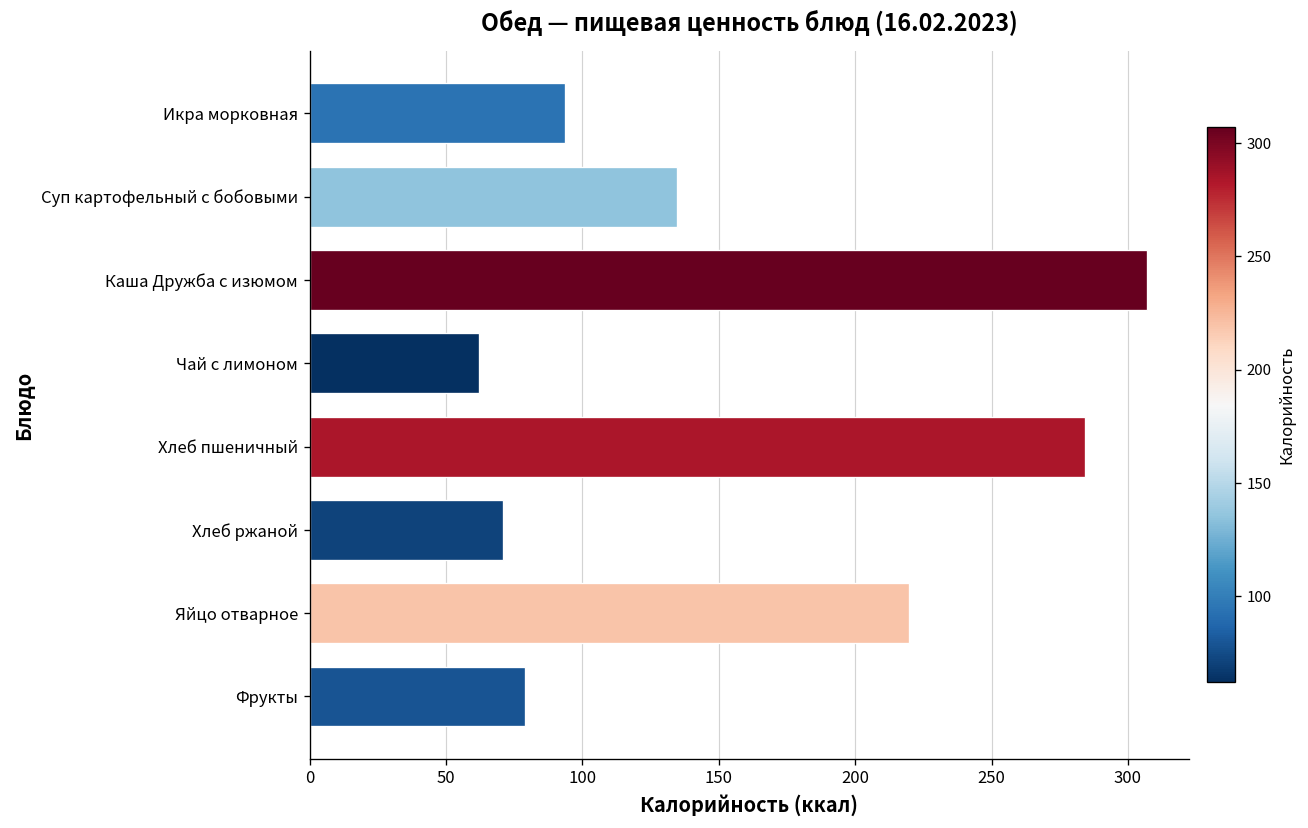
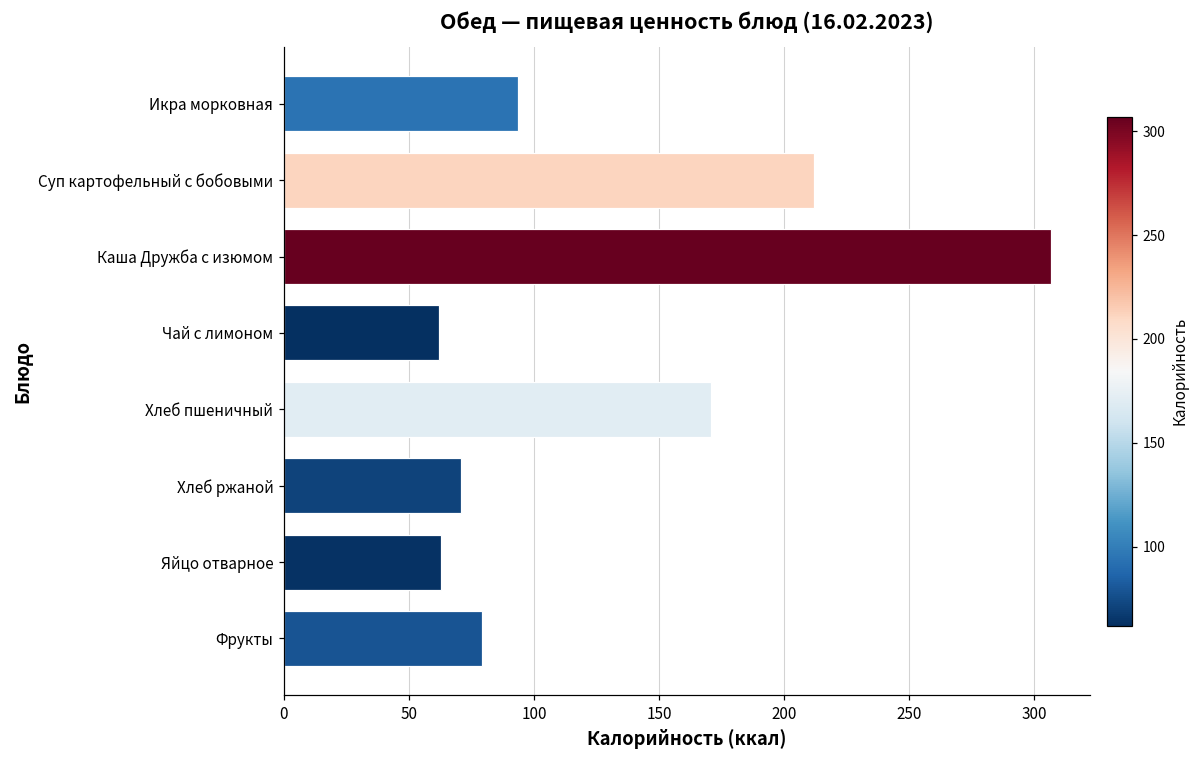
  {
    "Икра морковная": 94,
-   "Суп картофельный с бобовыми": 135,
+   "Суп картофельный с бобовыми": 212,
    "Каша Дружба с изюмом": 307,
    "Чай с лимоном": 62,
-   "Хлеб пшеничный": 284,
+   "Хлеб пшеничный": 171,
    "Хлеб ржаной": 71,
-   "Яйцо отварное": 220,
+   "Яйцо отварное": 63,
    "Фрукты": 79
  }
